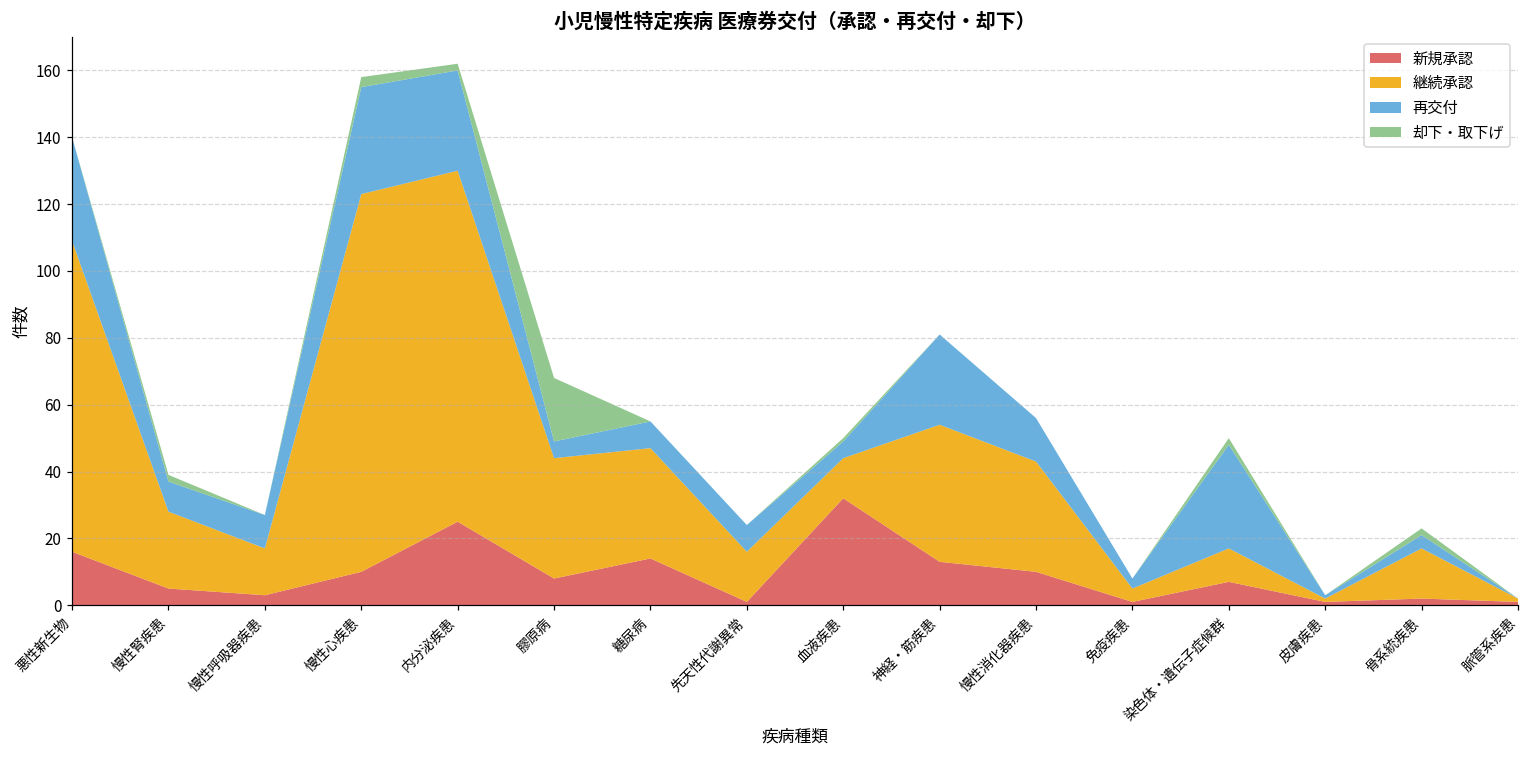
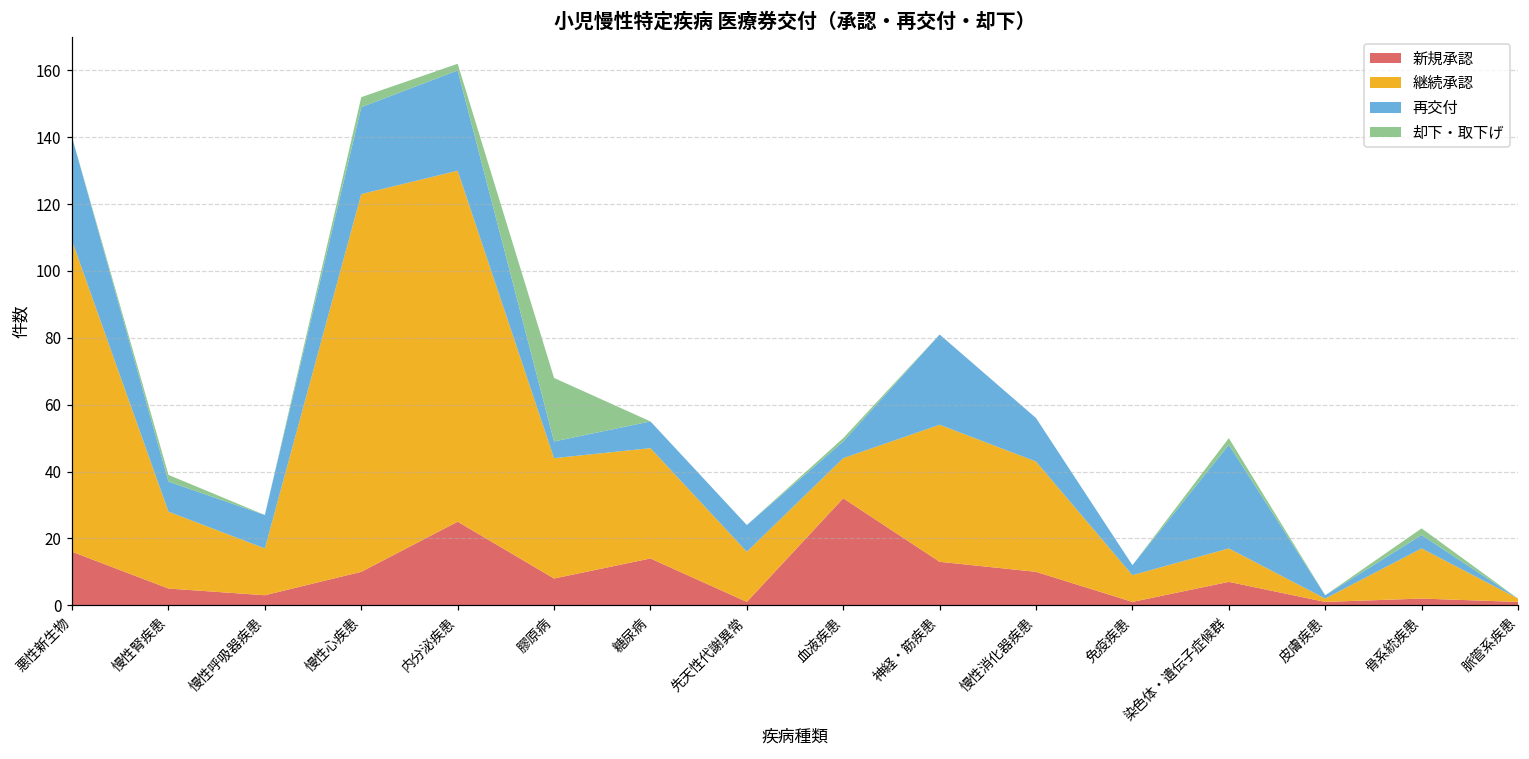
  {
    "新規承認": {
      "悪性新生物": 16,
      "慢性腎疾患": 5,
      "慢性呼吸器疾患": 3,
      "慢性心疾患": 10,
      "内分泌疾患": 25,
      "膠原病": 8,
      "糖尿病": 14,
      "先天性代謝異常": 1,
      "血液疾患": 32,
      "神経・筋疾患": 13,
      "慢性消化器疾患": 10,
      "免疫疾患": 1,
      "染色体・遺伝子症候群": 7,
      "皮膚疾患": 1,
      "骨系統疾患": 2,
      "脈管系疾患": 1
    },
    "継続承認": {
      "悪性新生物": 93,
      "慢性腎疾患": 23,
      "慢性呼吸器疾患": 14,
      "慢性心疾患": 113,
      "内分泌疾患": 105,
      "膠原病": 36,
      "糖尿病": 33,
      "先天性代謝異常": 15,
      "血液疾患": 12,
      "神経・筋疾患": 41,
      "慢性消化器疾患": 33,
-     "免疫疾患": 4,
+     "免疫疾患": 8,
      "染色体・遺伝子症候群": 10,
      "皮膚疾患": 1,
      "骨系統疾患": 15
    },
    "再交付": {
      "慢性腎疾患": 9,
-     "慢性心疾患": 32,
+     "慢性心疾患": 26,
      "内分泌疾患": 30,
      "膠原病": 5,
      "血液疾患": 5,
      "染色体・遺伝子症候群": 31,
      "骨系統疾患": 4
    },
    "却下・取下げ": {
      "慢性腎疾患": 2,
      "慢性心疾患": 3,
      "内分泌疾患": 2,
      "膠原病": 19,
      "血液疾患": 1,
      "染色体・遺伝子症候群": 2,
      "骨系統疾患": 2
    }
  }
